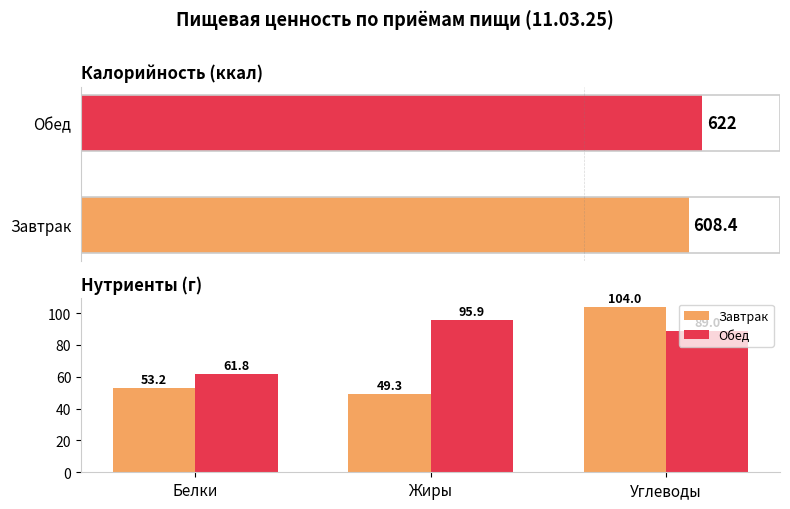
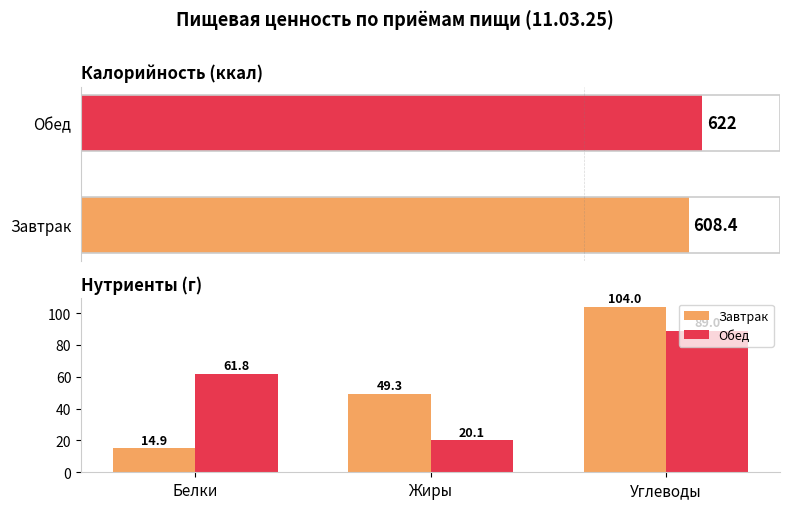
  {
    "Нутриенты (г)": {
      "Завтрак": {
-       "Белки": 53.2,
+       "Белки": 14.9,
        "Жиры": 49.3,
        "Углеводы": 104.0
      },
      "Обед": {
        "Белки": 61.8,
-       "Жиры": 95.9
+       "Жиры": 20.1
      }
    }
  }
